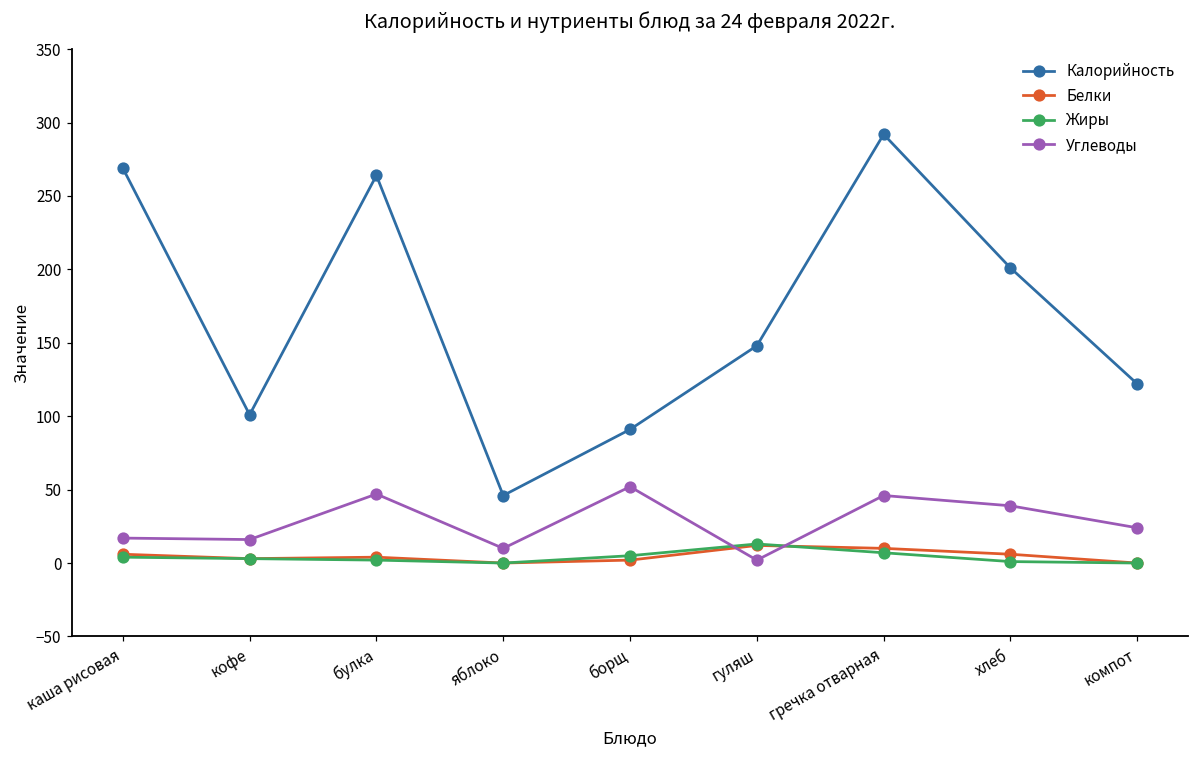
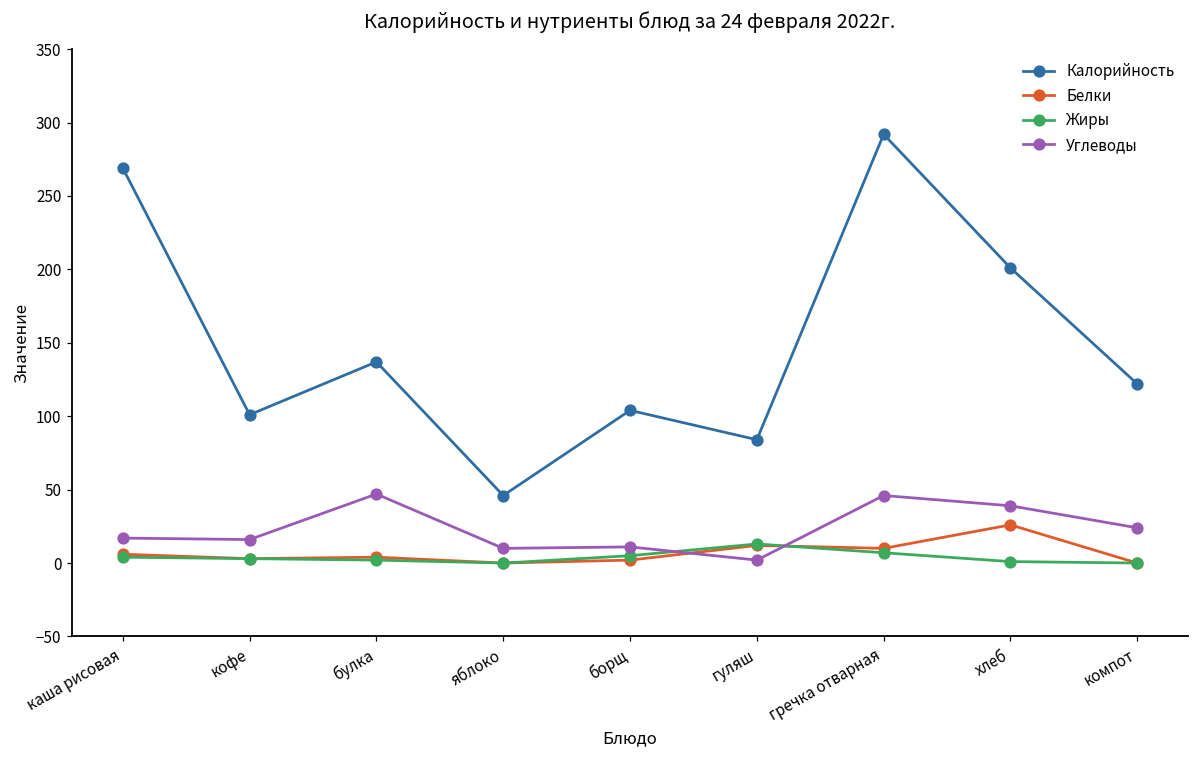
  {
    "Калорийность": {
      "каша рисовая": 269,
      "кофе": 101,
-     "булка": 264,
+     "булка": 137,
      "яблоко": 46,
-     "борщ": 91,
-     "гуляш": 148,
+     "борщ": 104,
+     "гуляш": 84,
      "гречка отварная": 292,
      "хлеб": 201,
      "компот": 122
    },
    "Белки": {
      "каша рисовая": 6,
      "булка": 4,
      "борщ": 2,
      "гречка отварная": 10,
-     "хлеб": 6
+     "хлеб": 26
    },
    "Жиры": {
      "каша рисовая": 4,
      "булка": 2,
      "борщ": 5,
      "гречка отварная": 7,
      "хлеб": 1
    },
    "Углеводы": {
      "каша рисовая": 17,
      "кофе": 16,
      "булка": 47,
      "яблоко": 10,
-     "борщ": 52,
+     "борщ": 11,
      "гуляш": 2,
      "гречка отварная": 46,
      "хлеб": 39,
      "компот": 24
    }
  }
